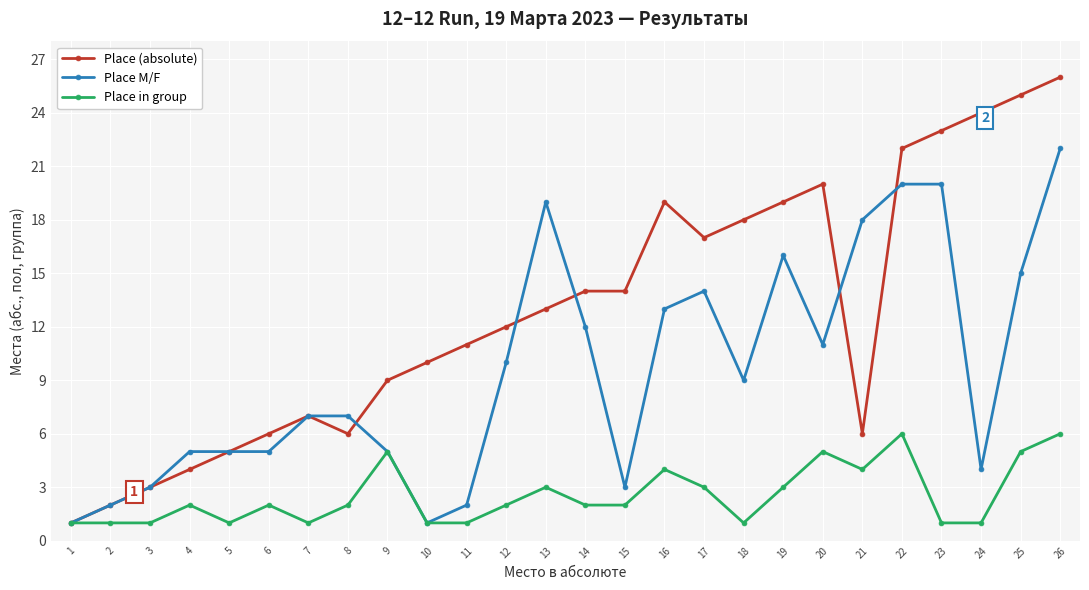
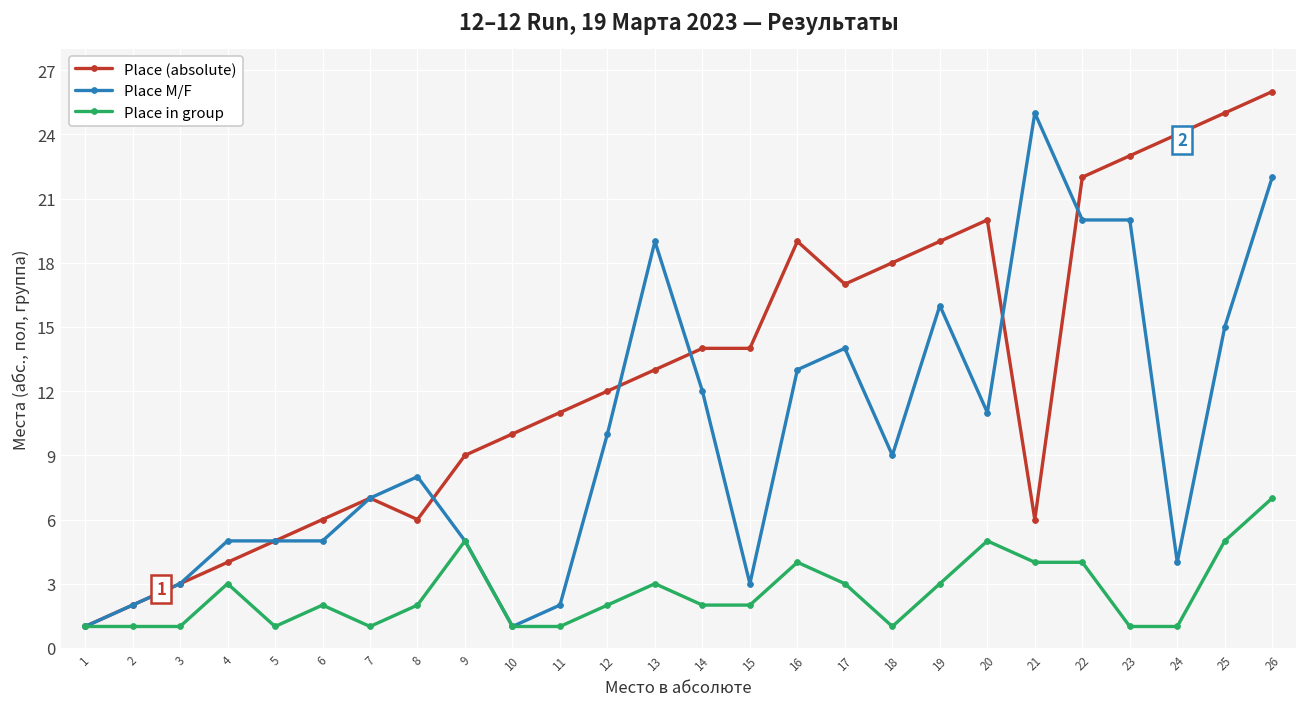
  {
    "Place (absolute)": {
      "4": 4,
      "6": 6,
      "8": 6,
      "9": 9,
      "10": 10,
      "11": 11,
      "12": 12,
      "13": 13,
      "14": 14,
      "15": 14,
      "16": 19,
      "17": 17,
      "18": 18,
      "19": 19,
      "20": 20,
      "21": 6,
      "22": 22,
      "23": 23,
      "25": 25,
      "26": 26
    },
    "Place M/F": {
      "4": 5,
      "6": 5,
-     "8": 7,
+     "8": 8,
      "11": 2,
      "12": 10,
      "13": 19,
      "14": 12,
      "15": 3,
      "16": 13,
      "17": 14,
      "18": 9,
      "19": 16,
      "20": 11,
-     "21": 18,
+     "21": 25,
      "22": 20,
      "23": 20,
      "24": 4,
      "25": 15,
      "26": 22
    },
    "Place in group": {
-     "4": 2,
+     "4": 3,
      "5": 1,
      "6": 2,
      "7": 1,
      "8": 2,
      "11": 1,
      "12": 2,
      "13": 3,
      "14": 2,
      "15": 2,
      "16": 4,
      "17": 3,
      "18": 1,
      "19": 3,
      "20": 5,
      "21": 4,
-     "22": 6,
+     "22": 4,
      "23": 1,
      "24": 1,
      "25": 5,
-     "26": 6
+     "26": 7
    }
  }
